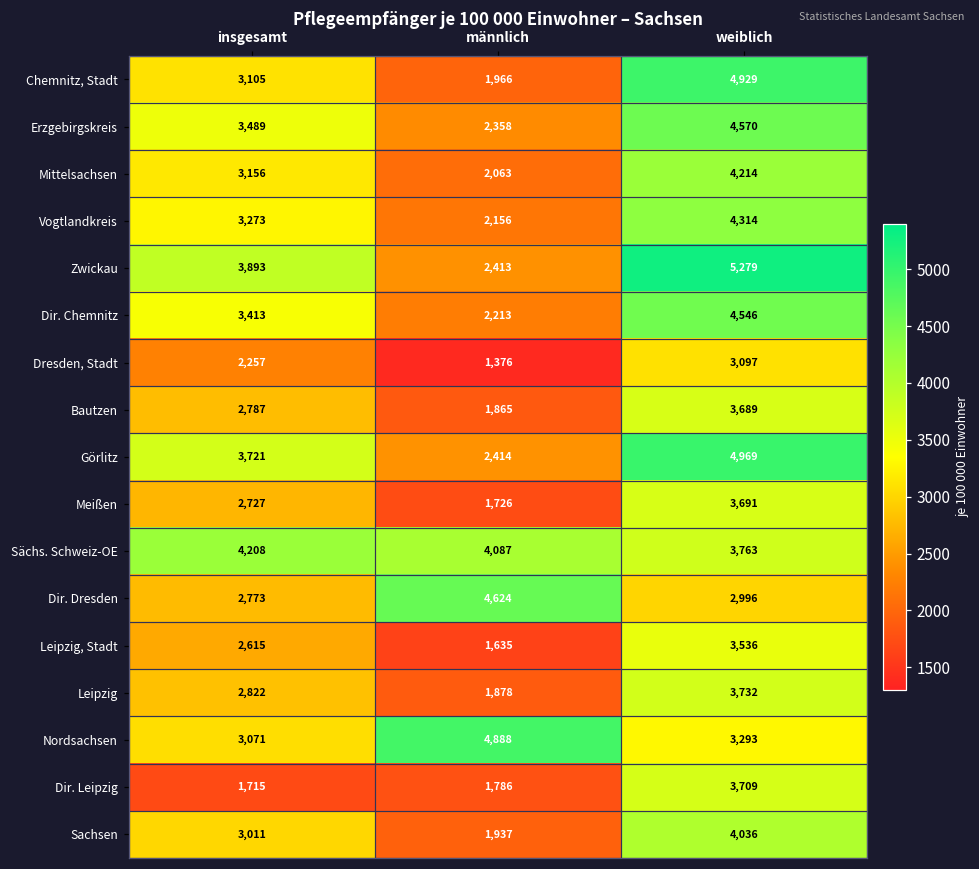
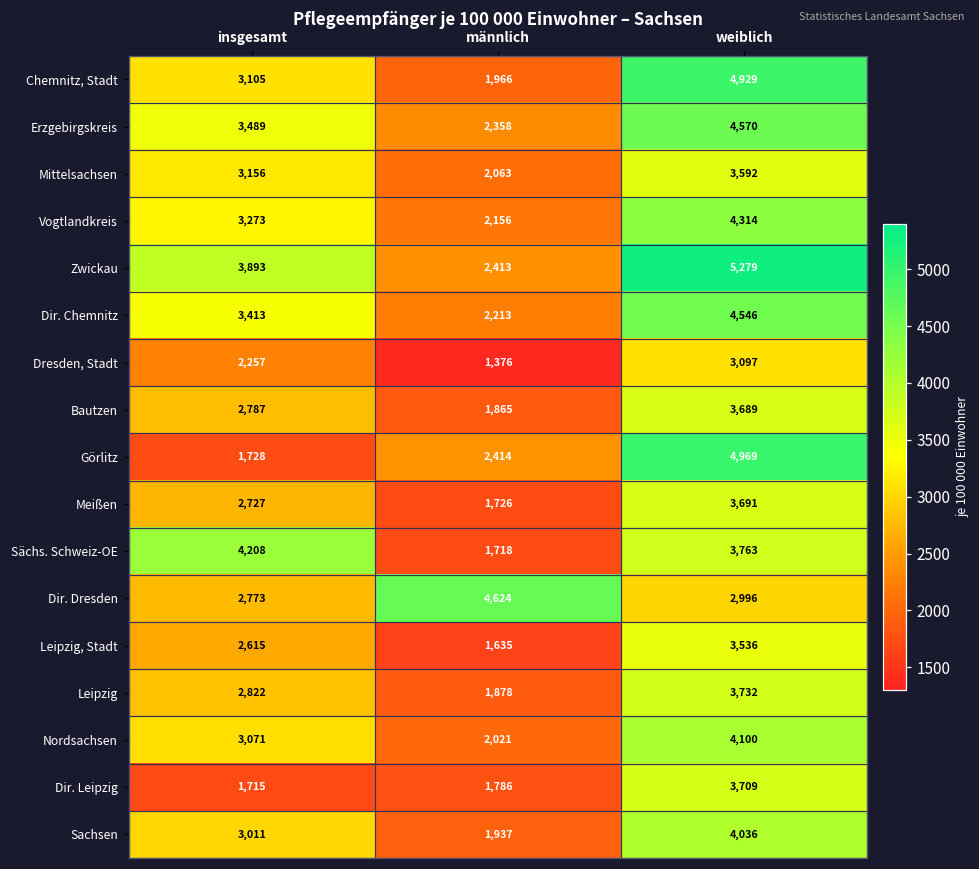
  {
    "Chemnitz, Stadt": {
      "insgesamt": "3,105",
      "männlich": "1,966",
      "weiblich": "4,929"
    },
    "Erzgebirgskreis": {
      "insgesamt": "3,489",
      "männlich": "2,358",
      "weiblich": "4,570"
    },
    "Mittelsachsen": {
      "insgesamt": "3,156",
      "männlich": "2,063",
-     "weiblich": "4,214"
+     "weiblich": "3,592"
    },
    "Vogtlandkreis": {
      "insgesamt": "3,273",
      "männlich": "2,156",
      "weiblich": "4,314"
    },
    "Zwickau": {
      "insgesamt": "3,893",
      "männlich": "2,413",
      "weiblich": "5,279"
    },
    "Dir. Chemnitz": {
      "insgesamt": "3,413",
      "männlich": "2,213",
      "weiblich": "4,546"
    },
    "Dresden, Stadt": {
      "insgesamt": "2,257",
      "männlich": "1,376",
      "weiblich": "3,097"
    },
    "Bautzen": {
      "insgesamt": "2,787",
      "männlich": "1,865",
      "weiblich": "3,689"
    },
    "Görlitz": {
-     "insgesamt": "3,721",
+     "insgesamt": "1,728",
      "männlich": "2,414",
      "weiblich": "4,969"
    },
    "Meißen": {
      "insgesamt": "2,727",
      "männlich": "1,726",
      "weiblich": "3,691"
    },
    "Sächs. Schweiz-OE": {
      "insgesamt": "4,208",
-     "männlich": "4,087",
+     "männlich": "1,718",
      "weiblich": "3,763"
    },
    "Dir. Dresden": {
      "insgesamt": "2,773",
      "männlich": "4,624",
      "weiblich": "2,996"
    },
    "Leipzig, Stadt": {
      "insgesamt": "2,615",
      "männlich": "1,635",
      "weiblich": "3,536"
    },
    "Leipzig": {
      "insgesamt": "2,822",
      "männlich": "1,878",
      "weiblich": "3,732"
    },
    "Nordsachsen": {
      "insgesamt": "3,071",
-     "männlich": "4,888",
-     "weiblich": "3,293"
+     "männlich": "2,021",
+     "weiblich": "4,100"
    },
    "Dir. Leipzig": {
      "insgesamt": "1,715",
      "männlich": "1,786",
      "weiblich": "3,709"
    },
    "Sachsen": {
      "insgesamt": "3,011",
      "männlich": "1,937",
      "weiblich": "4,036"
    }
  }
